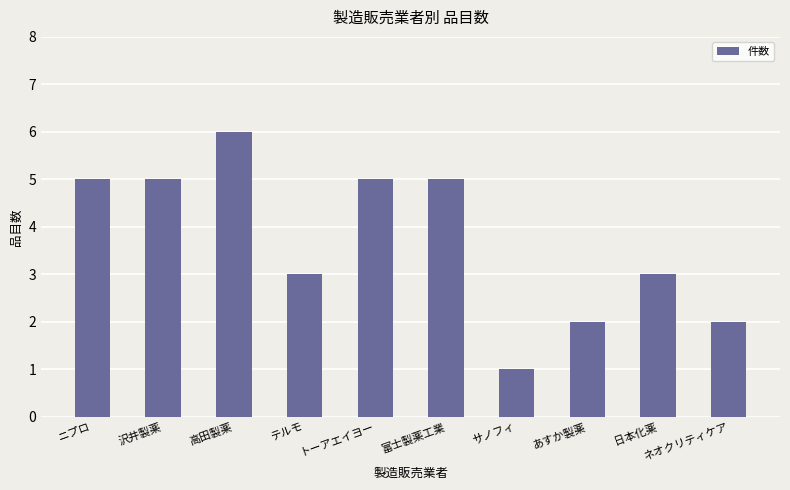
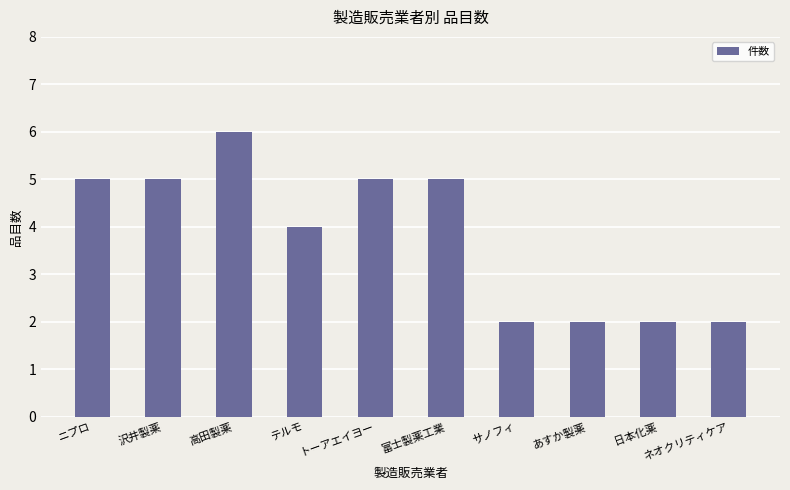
  {
    "ニプロ": 5,
    "沢井製薬": 5,
    "高田製薬": 6,
-   "テルモ": 3,
+   "テルモ": 4,
    "トーアエイヨー": 5,
    "富士製薬工業": 5,
-   "サノフィ": 1,
+   "サノフィ": 2,
    "あすか製薬": 2,
-   "日本化薬": 3,
+   "日本化薬": 2,
    "ネオクリティケア": 2
  }
